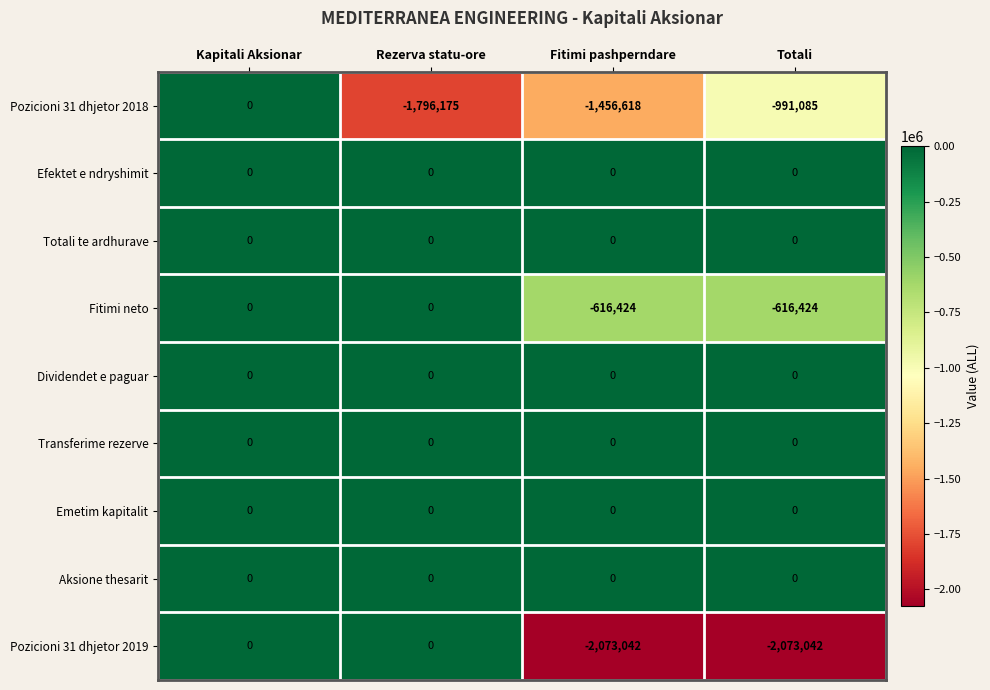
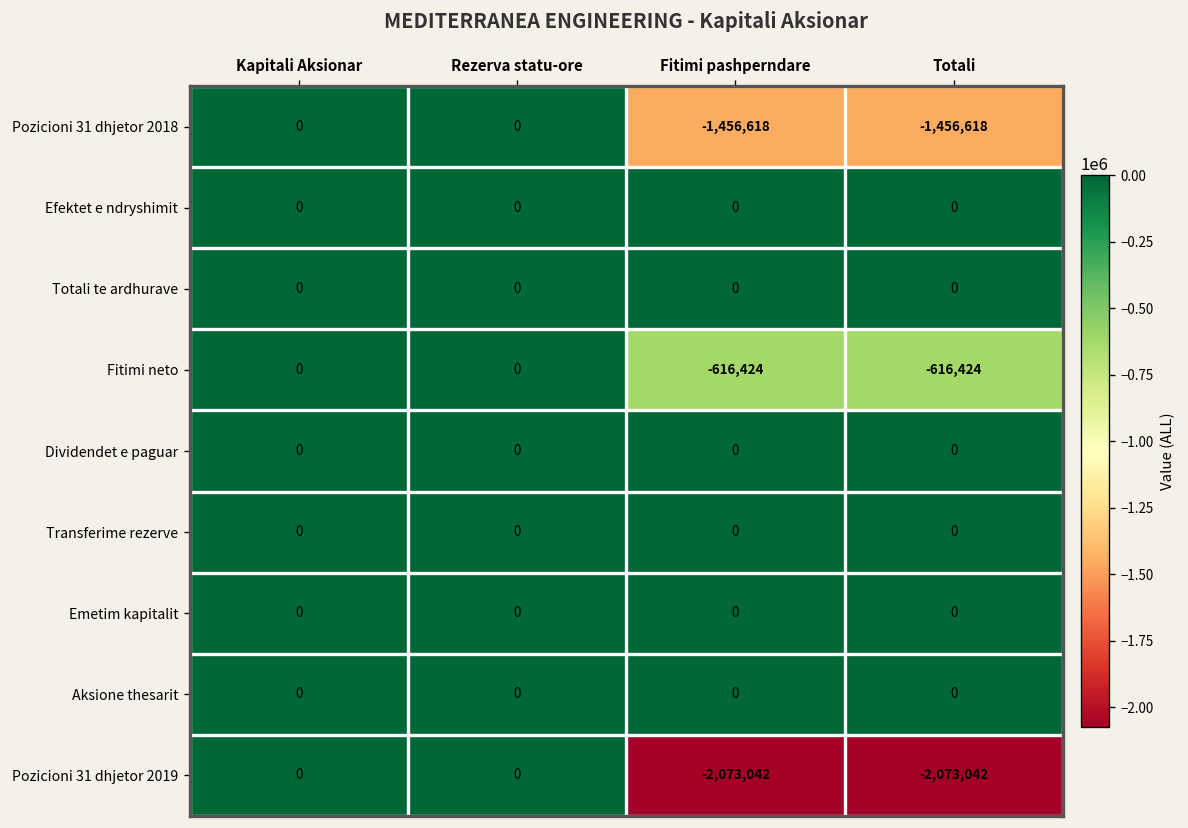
  {
    "Pozicioni 31 dhjetor 2018": {
      "Kapitali Aksionar": "0",
-     "Rezerva statu-ore": "-1,796,175",
+     "Rezerva statu-ore": "0",
      "Fitimi pashperndare": "-1,456,618",
-     "Totali": "-991,085"
+     "Totali": "-1,456,618"
    },
    "Efektet e ndryshimit": {
      "Kapitali Aksionar": "0",
      "Rezerva statu-ore": "0",
      "Fitimi pashperndare": "0",
      "Totali": "0"
    },
    "Totali te ardhurave": {
      "Kapitali Aksionar": "0",
      "Rezerva statu-ore": "0",
      "Fitimi pashperndare": "0",
      "Totali": "0"
    },
    "Fitimi neto": {
      "Kapitali Aksionar": "0",
      "Rezerva statu-ore": "0",
      "Fitimi pashperndare": "-616,424",
      "Totali": "-616,424"
    },
    "Dividendet e paguar": {
      "Kapitali Aksionar": "0",
      "Rezerva statu-ore": "0",
      "Fitimi pashperndare": "0",
      "Totali": "0"
    },
    "Transferime rezerve": {
      "Kapitali Aksionar": "0",
      "Rezerva statu-ore": "0",
      "Fitimi pashperndare": "0",
      "Totali": "0"
    },
    "Emetim kapitalit": {
      "Kapitali Aksionar": "0",
      "Rezerva statu-ore": "0",
      "Fitimi pashperndare": "0",
      "Totali": "0"
    },
    "Aksione thesarit": {
      "Kapitali Aksionar": "0",
      "Rezerva statu-ore": "0",
      "Fitimi pashperndare": "0",
      "Totali": "0"
    },
    "Pozicioni 31 dhjetor 2019": {
      "Kapitali Aksionar": "0",
      "Rezerva statu-ore": "0",
      "Fitimi pashperndare": "-2,073,042",
      "Totali": "-2,073,042"
    }
  }
